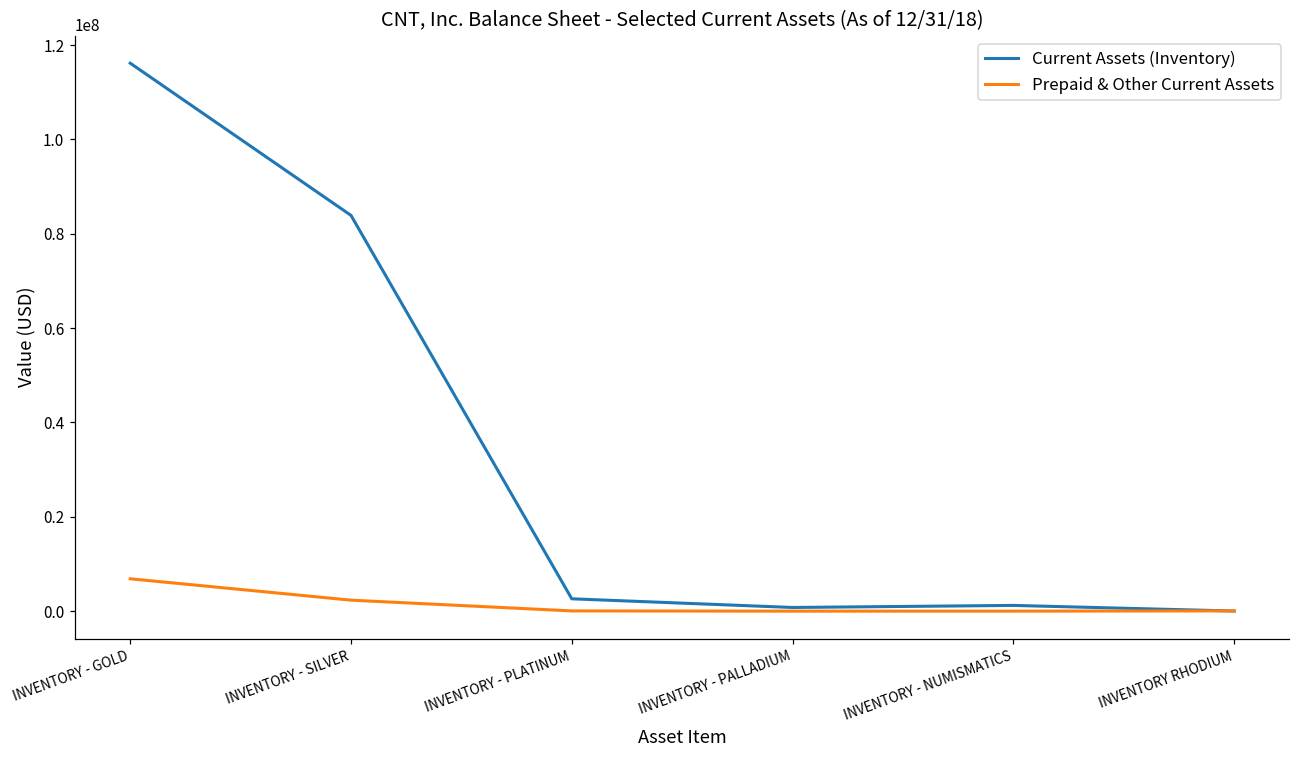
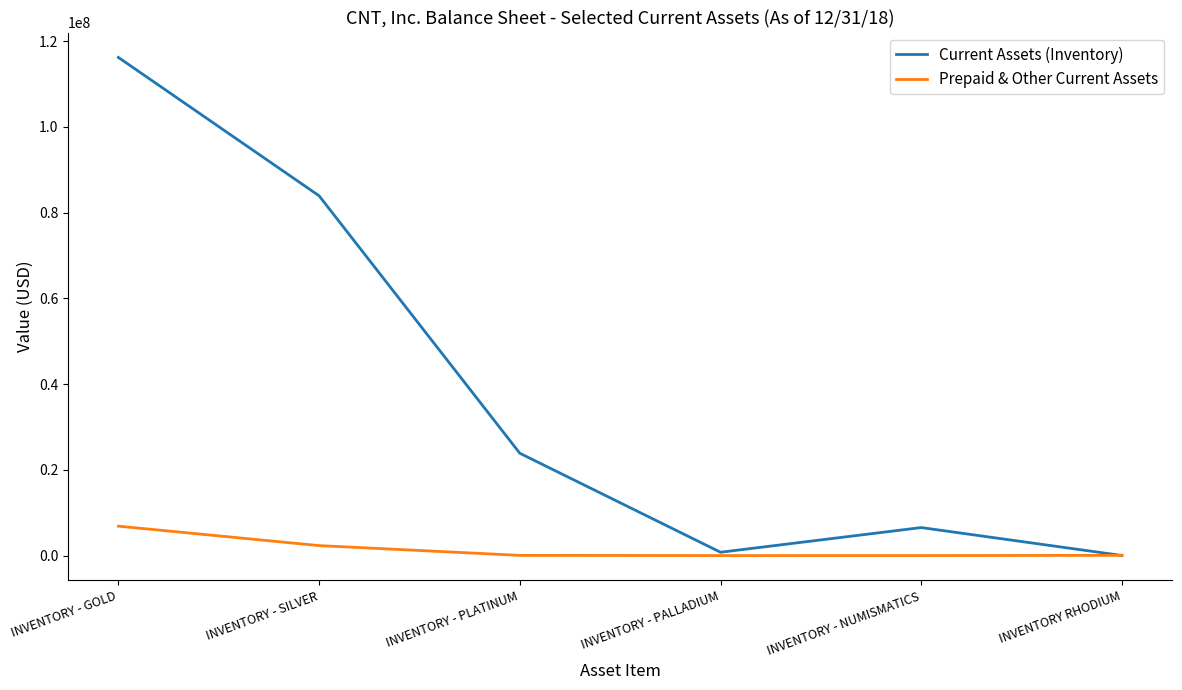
  {
    "Current Assets (Inventory)": {
      "INVENTORY - GOLD": 116000000,
      "INVENTORY - SILVER": 84000000,
-     "INVENTORY - PLATINUM": 3000000,
+     "INVENTORY - PLATINUM": 24000000,
      "INVENTORY - PALLADIUM": 1000000,
-     "INVENTORY - NUMISMATICS": 1000000
+     "INVENTORY - NUMISMATICS": 7000000
    },
    "Prepaid & Other Current Assets": {
      "INVENTORY - GOLD": 7000000,
      "INVENTORY - SILVER": 2000000,
      "INVENTORY - PLATINUM": 0,
      "INVENTORY - PALLADIUM": 0,
      "INVENTORY - NUMISMATICS": 0
    }
  }
